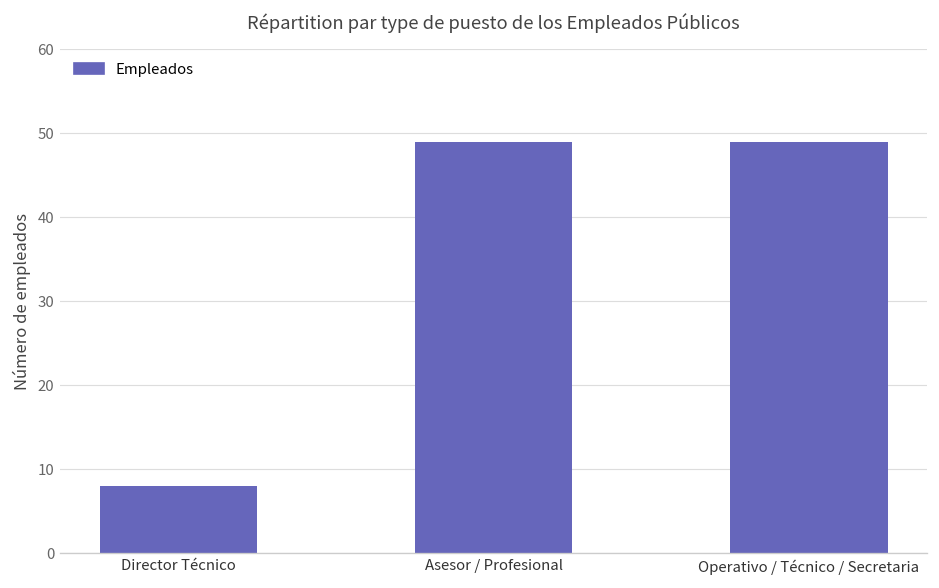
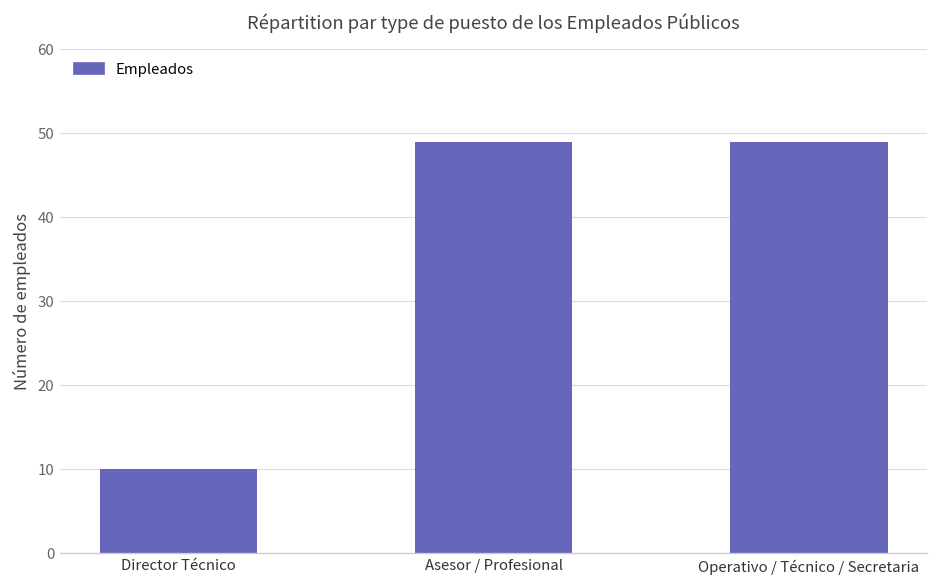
  {
-   "Director Técnico": 8,
+   "Director Técnico": 10,
    "Asesor / Profesional": 49,
    "Operativo / Técnico / Secretaria": 49
  }
